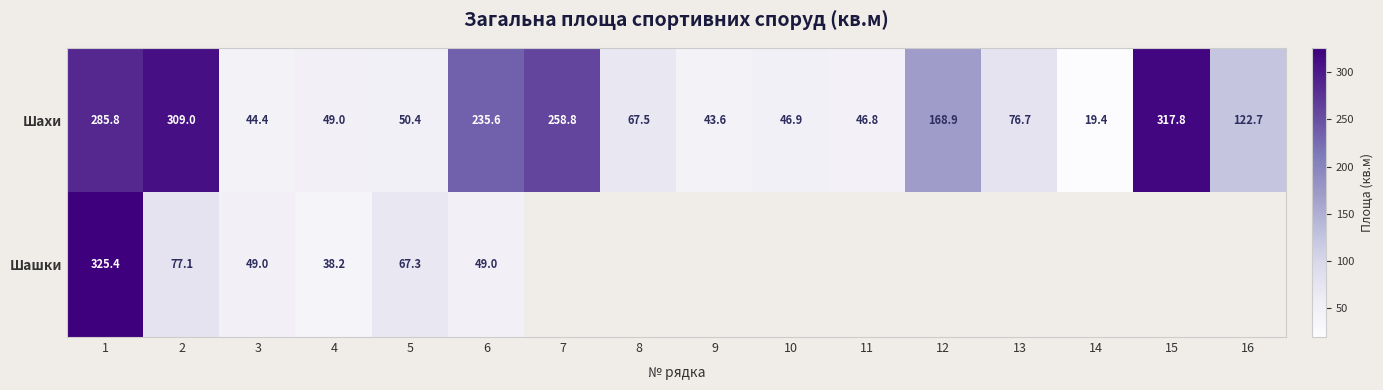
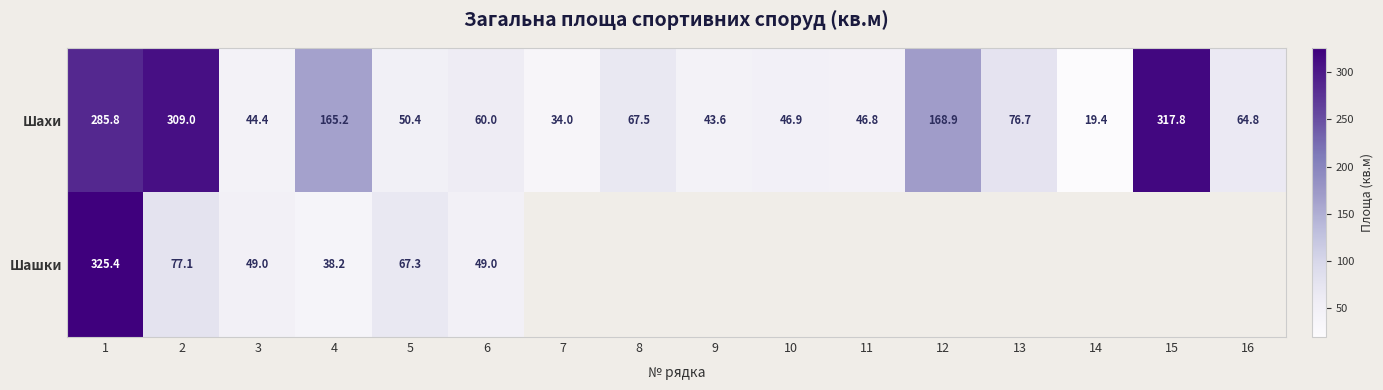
  {
    "Шахи": {
      "1": 285.8,
      "2": 309.0,
      "3": 44.4,
-     "4": 49.0,
+     "4": 165.2,
      "5": 50.4,
-     "6": 235.6,
-     "7": 258.8,
+     "6": 60.0,
+     "7": 34.0,
      "8": 67.5,
      "9": 43.6,
      "10": 46.9,
      "11": 46.8,
      "12": 168.9,
      "13": 76.7,
      "14": 19.4,
      "15": 317.8,
-     "16": 122.7
+     "16": 64.8
    },
    "Шашки": {
      "1": 325.4,
      "2": 77.1,
      "3": 49.0,
      "4": 38.2,
      "5": 67.3,
      "6": 49.0
    }
  }
